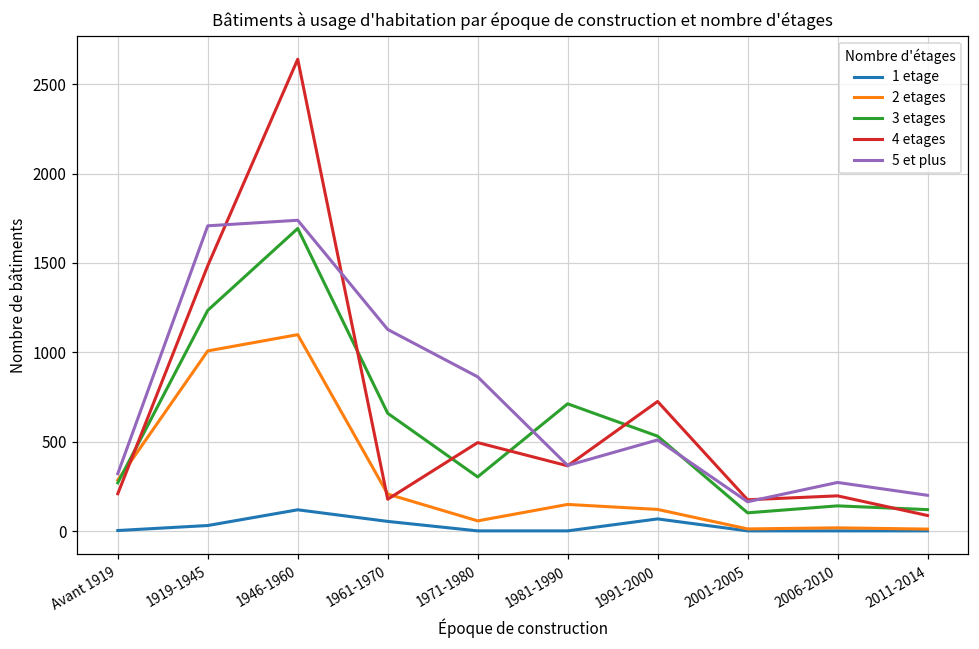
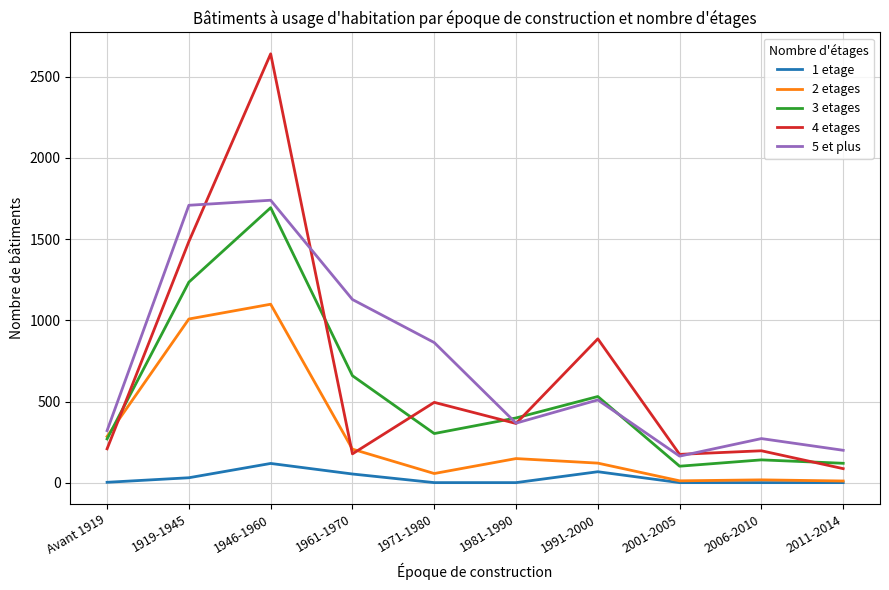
  {
    "1 etage": {
      "Avant 1919": 0,
      "1919-1945": 30,
      "1946-1960": 120,
      "1961-1970": 50,
      "1971-1980": 0,
      "1981-1990": 0,
      "1991-2000": 70,
      "2006-2010": 0
    },
    "2 etages": {
      "1919-1945": 1010,
      "1946-1960": 1100,
      "1961-1970": 210,
      "1971-1980": 60,
      "1981-1990": 150,
      "1991-2000": 120,
      "2006-2010": 20
    },
    "3 etages": {
      "1919-1945": 1240,
      "1946-1960": 1690,
      "1961-1970": 660,
      "1971-1980": 300,
-     "1981-1990": 710,
+     "1981-1990": 400,
      "1991-2000": 530,
      "2001-2005": 100,
      "2006-2010": 140,
      "2011-2014": 120
    },
    "4 etages": {
      "Avant 1919": 210,
      "1919-1945": 1490,
      "1946-1960": 2640,
      "1961-1970": 180,
      "1971-1980": 500,
-     "1991-2000": 730,
+     "1991-2000": 890,
      "2006-2010": 200,
      "2011-2014": 90
    },
    "5 et plus": {
      "Avant 1919": 320,
      "1919-1945": 1710,
      "1946-1960": 1740,
      "1961-1970": 1130,
      "1971-1980": 860,
      "1991-2000": 510,
      "2006-2010": 270,
      "2011-2014": 200
    }
  }
